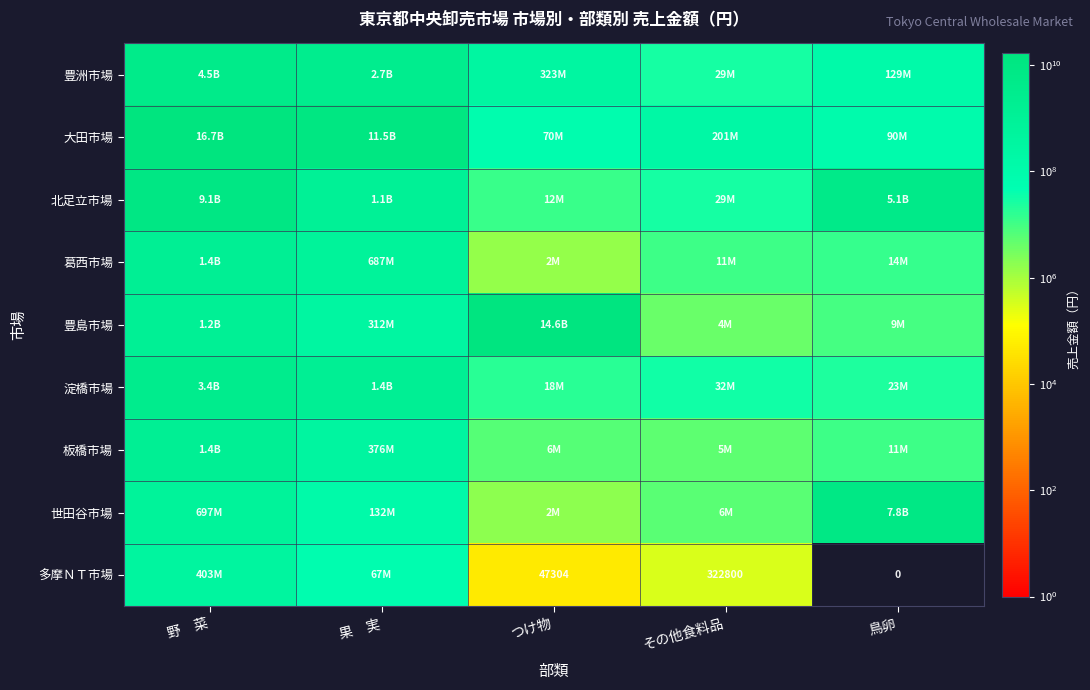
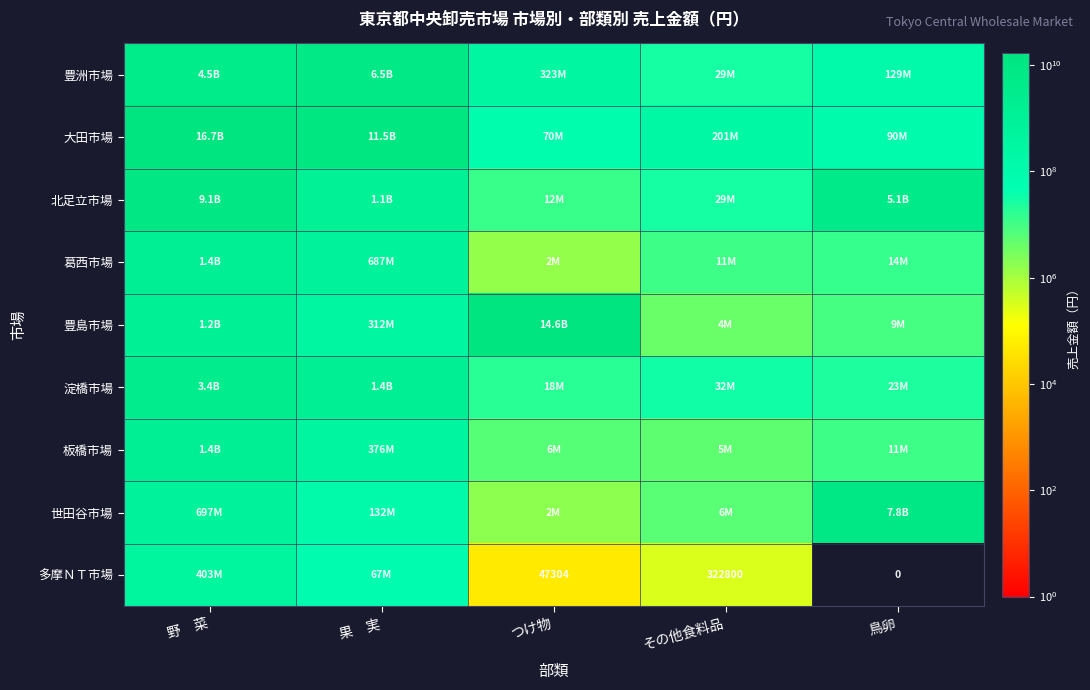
  {
    "豊洲市場": {
      "野 菜": "4.5B",
-     "果 実": "2.7B",
+     "果 実": "6.5B",
      "つけ物": "323M",
      "その他食料品": "29M",
      "鳥卵": "129M"
    },
    "大田市場": {
      "野 菜": "16.7B",
      "果 実": "11.5B",
      "つけ物": "70M",
      "その他食料品": "201M",
      "鳥卵": "90M"
    },
    "北足立市場": {
      "野 菜": "9.1B",
      "果 実": "1.1B",
      "つけ物": "12M",
      "その他食料品": "29M",
      "鳥卵": "5.1B"
    },
    "葛西市場": {
      "野 菜": "1.4B",
      "果 実": "687M",
      "つけ物": "2M",
      "その他食料品": "11M",
      "鳥卵": "14M"
    },
    "豊島市場": {
      "野 菜": "1.2B",
      "果 実": "312M",
      "つけ物": "14.6B",
      "その他食料品": "4M",
      "鳥卵": "9M"
    },
    "淀橋市場": {
      "野 菜": "3.4B",
      "果 実": "1.4B",
      "つけ物": "18M",
      "その他食料品": "32M",
      "鳥卵": "23M"
    },
    "板橋市場": {
      "野 菜": "1.4B",
      "果 実": "376M",
      "つけ物": "6M",
      "その他食料品": "5M",
      "鳥卵": "11M"
    },
    "世田谷市場": {
      "野 菜": "697M",
      "果 実": "132M",
      "つけ物": "2M",
      "その他食料品": "6M",
      "鳥卵": "7.8B"
    },
    "多摩ＮＴ市場": {
      "野 菜": "403M",
      "果 実": "67M",
      "つけ物": "47304",
      "その他食料品": "322800",
      "鳥卵": "0"
    }
  }
